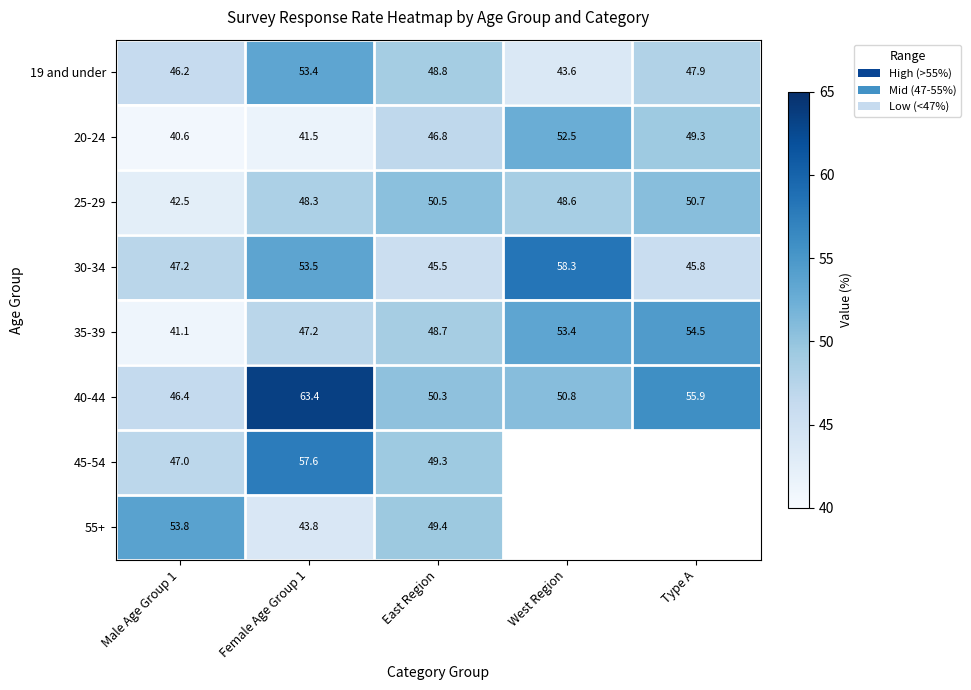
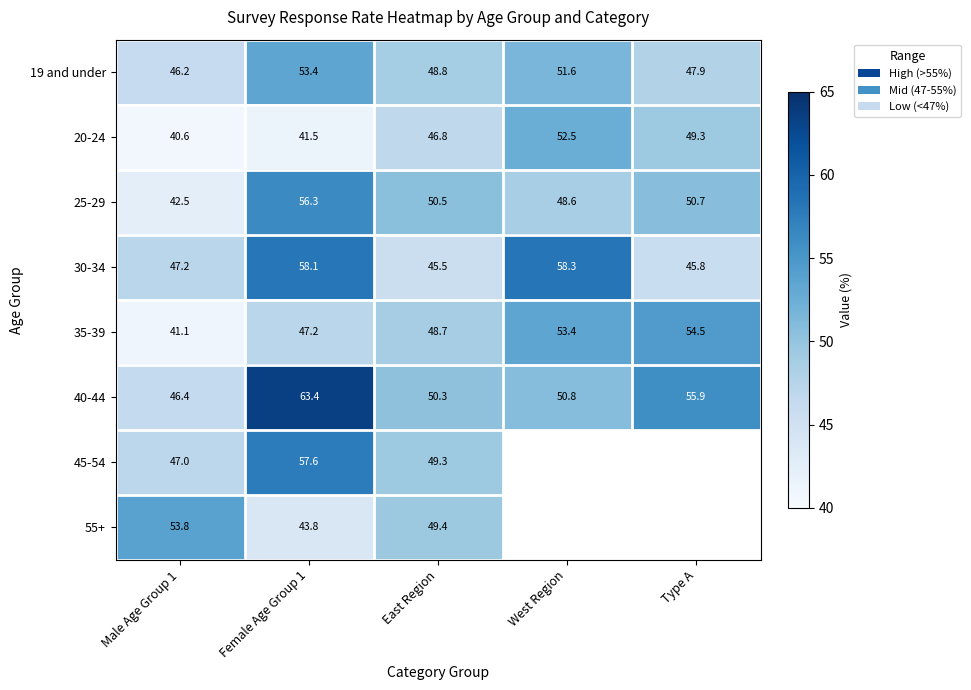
  {
    "19 and under": {
      "Male Age Group 1": 46.2,
      "Female Age Group 1": 53.4,
      "East Region": 48.8,
-     "West Region": 43.6,
+     "West Region": 51.6,
      "Type A": 47.9
    },
    "20-24": {
      "Male Age Group 1": 40.6,
      "Female Age Group 1": 41.5,
      "East Region": 46.8,
      "West Region": 52.5,
      "Type A": 49.3
    },
    "25-29": {
      "Male Age Group 1": 42.5,
-     "Female Age Group 1": 48.3,
+     "Female Age Group 1": 56.3,
      "East Region": 50.5,
      "West Region": 48.6,
      "Type A": 50.7
    },
    "30-34": {
      "Male Age Group 1": 47.2,
-     "Female Age Group 1": 53.5,
+     "Female Age Group 1": 58.1,
      "East Region": 45.5,
      "West Region": 58.3,
      "Type A": 45.8
    },
    "35-39": {
      "Male Age Group 1": 41.1,
      "Female Age Group 1": 47.2,
      "East Region": 48.7,
      "West Region": 53.4,
      "Type A": 54.5
    },
    "40-44": {
      "Male Age Group 1": 46.4,
      "Female Age Group 1": 63.4,
      "East Region": 50.3,
      "West Region": 50.8,
      "Type A": 55.9
    },
    "45-54": {
      "Male Age Group 1": 47.0,
      "Female Age Group 1": 57.6,
      "East Region": 49.3
    },
    "55+": {
      "Male Age Group 1": 53.8,
      "Female Age Group 1": 43.8,
      "East Region": 49.4
    }
  }
